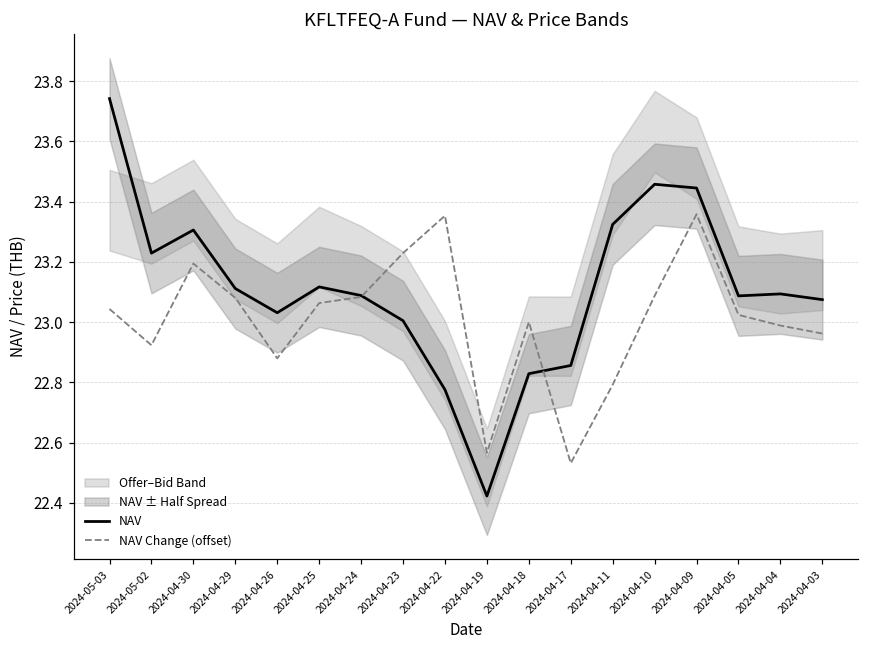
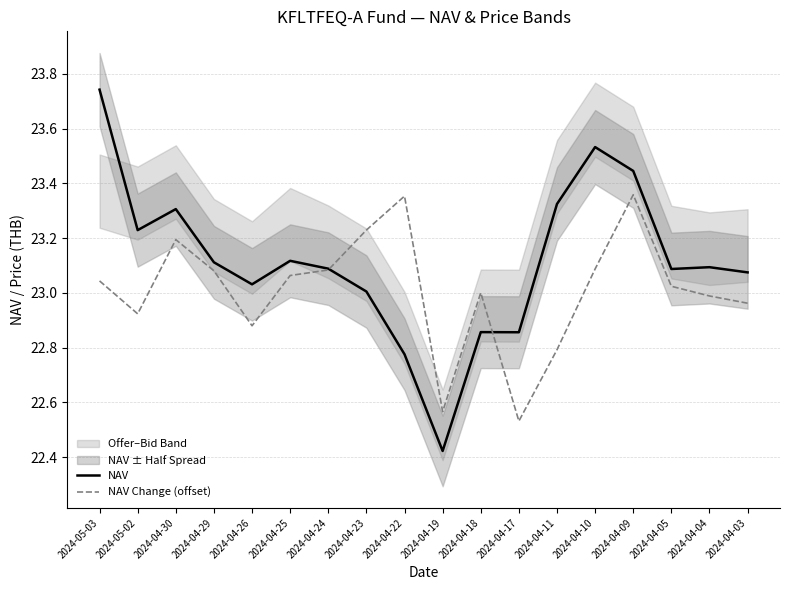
  {
    "NAV": {
      "2024-05-03": 23.74,
      "2024-05-02": 23.23,
      "2024-04-30": 23.31,
      "2024-04-29": 23.11,
      "2024-04-26": 23.03,
      "2024-04-25": 23.12,
      "2024-04-23": 23.00,
      "2024-04-22": 22.78,
      "2024-04-19": 22.42,
-     "2024-04-18": 22.83,
+     "2024-04-18": 22.86,
      "2024-04-17": 22.86,
      "2024-04-11": 23.32,
-     "2024-04-10": 23.46,
+     "2024-04-10": 23.53,
      "2024-04-09": 23.45,
      "2024-04-05": 23.09,
      "2024-04-04": 23.09,
      "2024-04-03": 23.07
    }
  }
